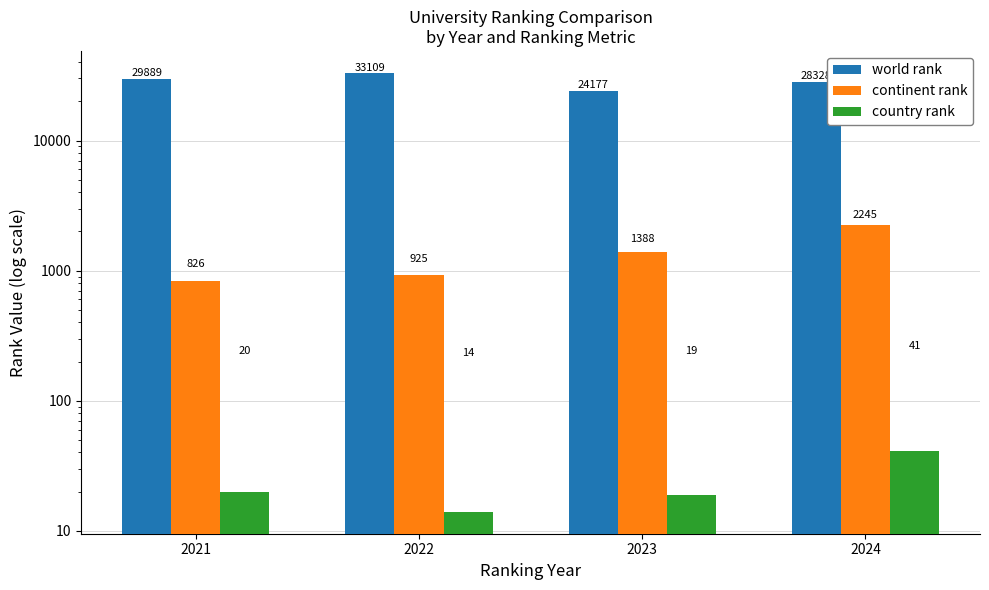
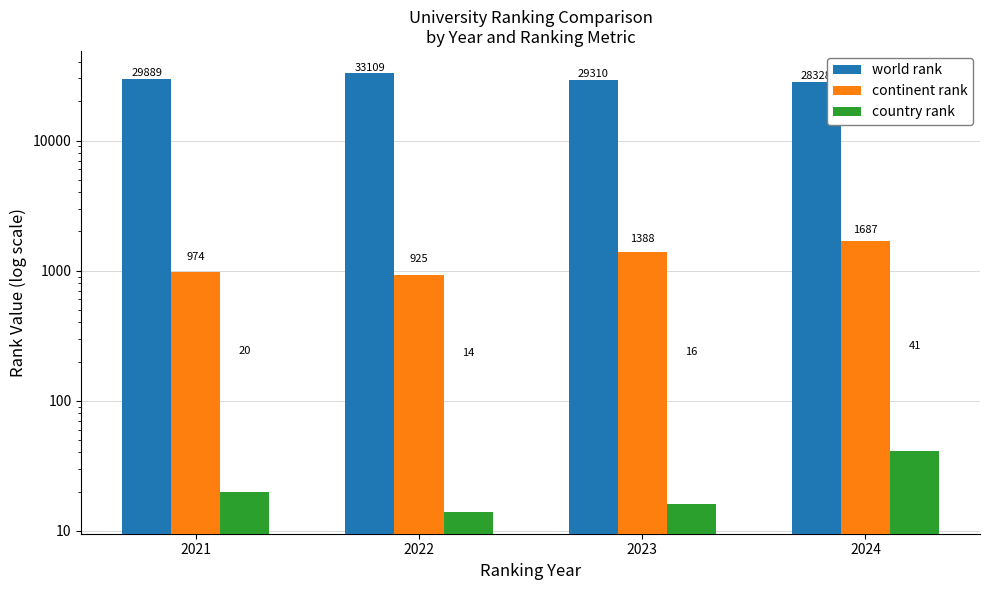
  {
    "world rank": {
      "2021": 29889,
      "2022": 33109,
-     "2023": 24177
+     "2023": 29310
    },
    "continent rank": {
-     "2021": 826,
+     "2021": 974,
      "2022": 925,
      "2023": 1388,
-     "2024": 2245
+     "2024": 1687
    },
    "country rank": {
-     "2023": 19
+     "2023": 16
    }
  }
